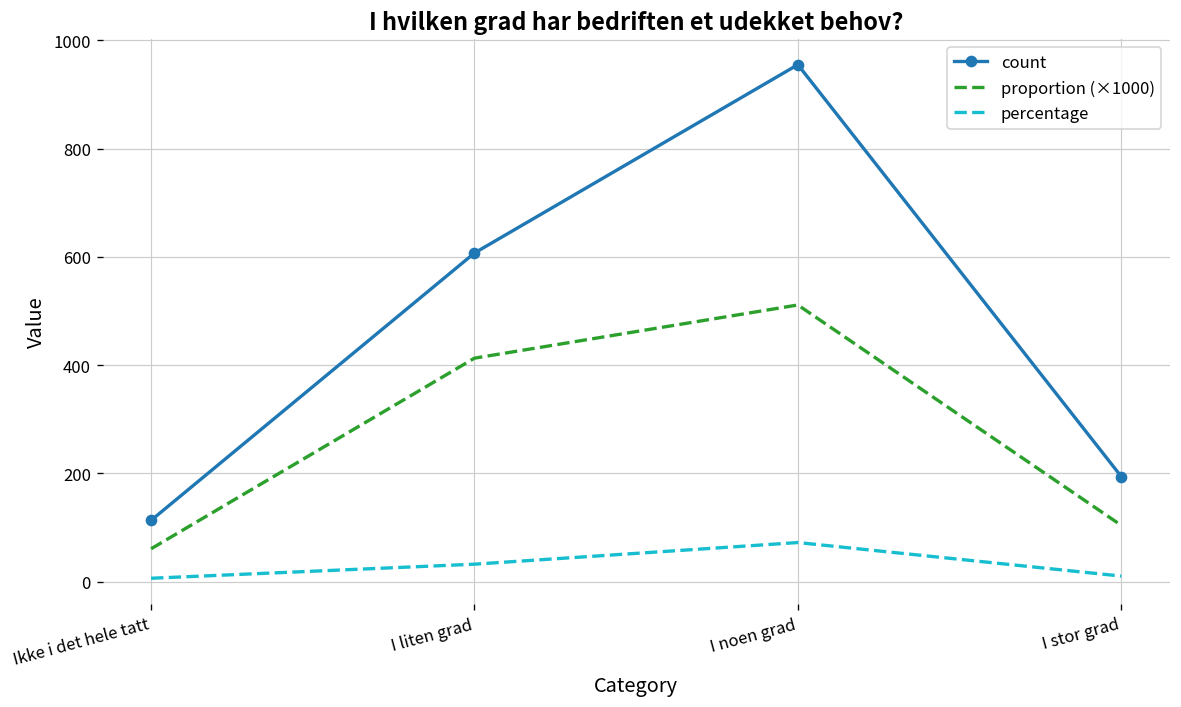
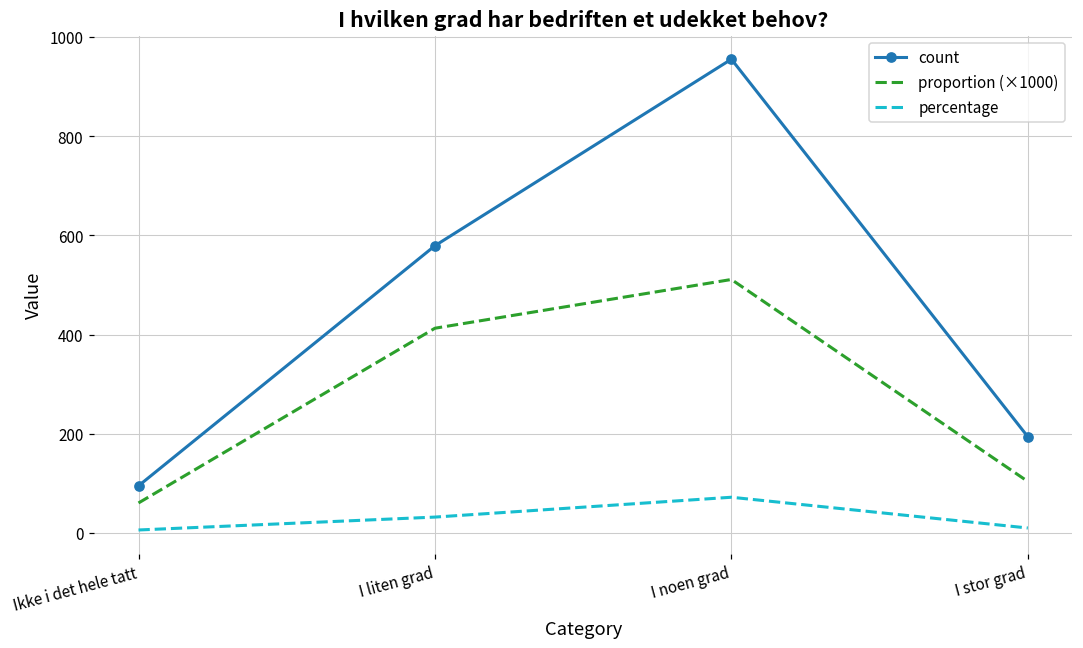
  {
    "count": {
-     "Ikke i det hele tatt": 110,
-     "I liten grad": 610,
+     "Ikke i det hele tatt": 100,
+     "I liten grad": 580,
      "I noen grad": 960,
      "I stor grad": 190
    },
    "proportion (×1000)": {
      "Ikke i det hele tatt": 60,
      "I liten grad": 410,
      "I noen grad": 510,
      "I stor grad": 100
    },
    "percentage": {
      "Ikke i det hele tatt": 10,
      "I liten grad": 30,
      "I noen grad": 70,
      "I stor grad": 10
    }
  }
